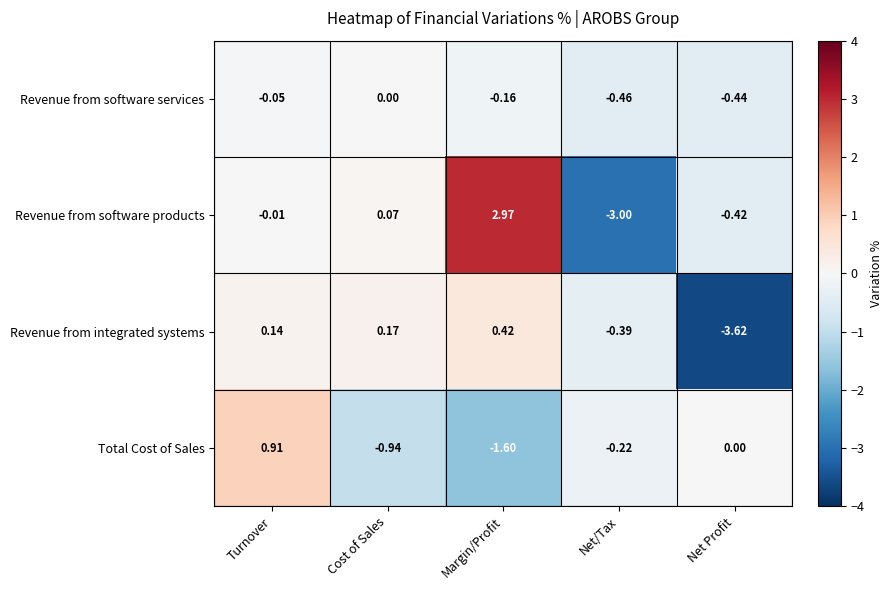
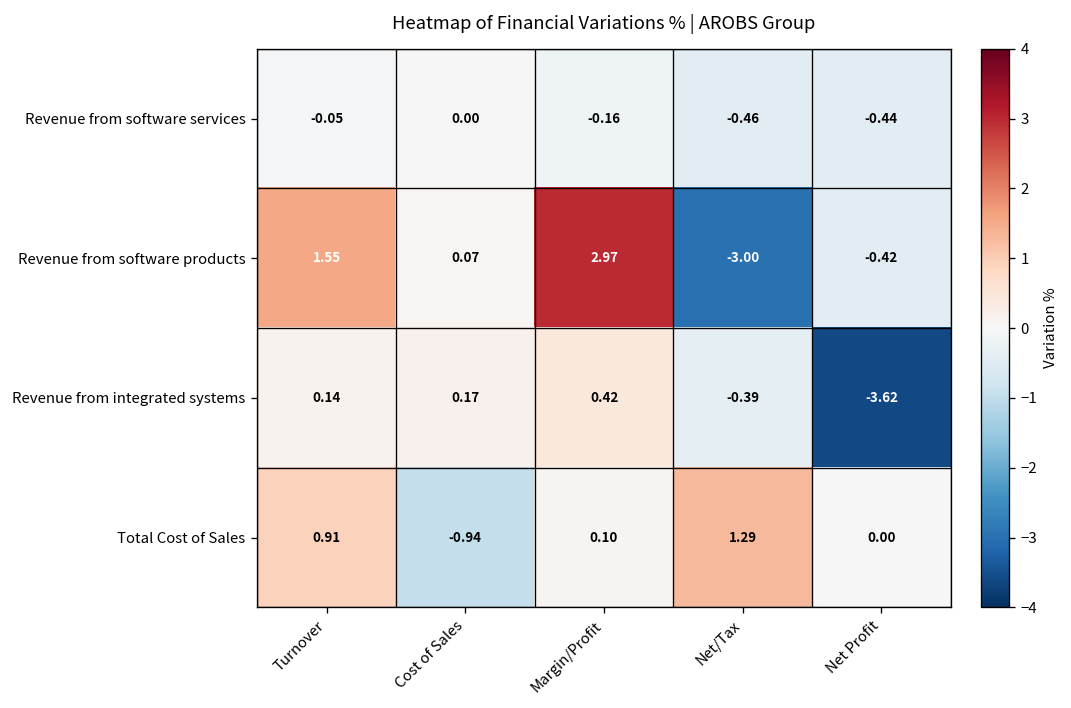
  {
    "Revenue from software services": {
      "Turnover": -0.05,
      "Cost of Sales": 0.00,
      "Margin/Profit": -0.16,
      "Net/Tax": -0.46,
      "Net Profit": -0.44
    },
    "Revenue from software products": {
-     "Turnover": -0.01,
+     "Turnover": 1.55,
      "Cost of Sales": 0.07,
      "Margin/Profit": 2.97,
      "Net/Tax": -3.00,
      "Net Profit": -0.42
    },
    "Revenue from integrated systems": {
      "Turnover": 0.14,
      "Cost of Sales": 0.17,
      "Margin/Profit": 0.42,
      "Net/Tax": -0.39,
      "Net Profit": -3.62
    },
    "Total Cost of Sales": {
      "Turnover": 0.91,
      "Cost of Sales": -0.94,
-     "Margin/Profit": -1.60,
-     "Net/Tax": -0.22,
+     "Margin/Profit": 0.10,
+     "Net/Tax": 1.29,
      "Net Profit": 0.00
    }
  }
